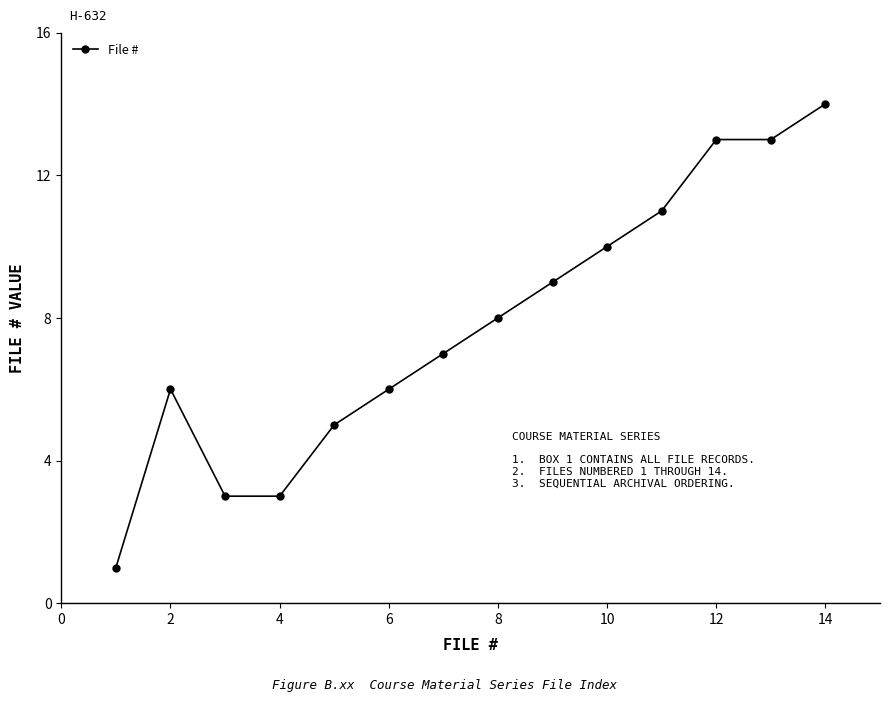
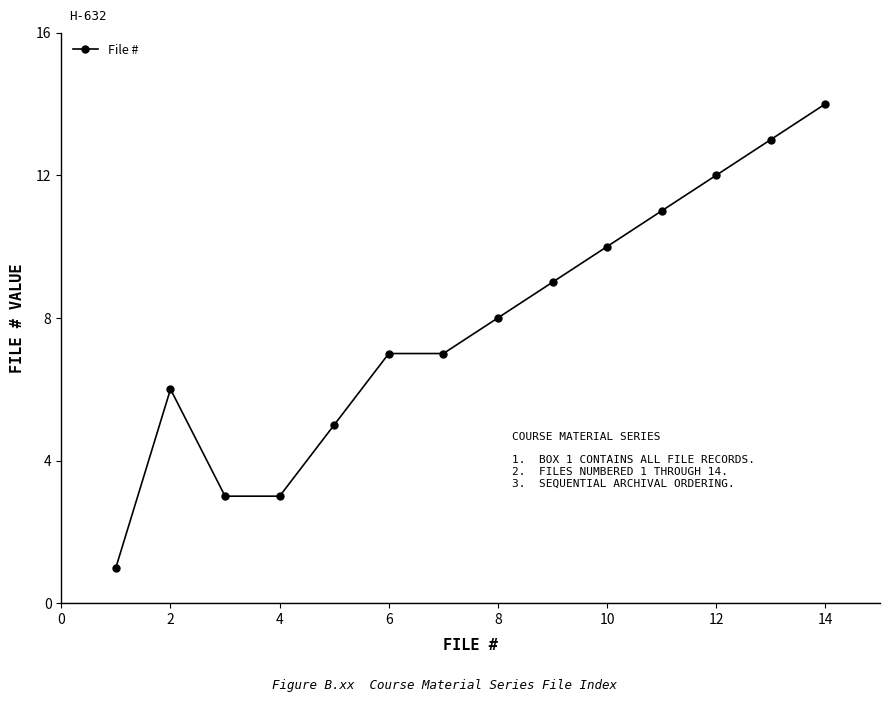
  {
    "2": 6,
    "4": 3,
-   "6": 6,
+   "6": 7,
    "8": 8,
    "10": 10,
-   "12": 13,
+   "12": 12,
    "14": 14
  }
